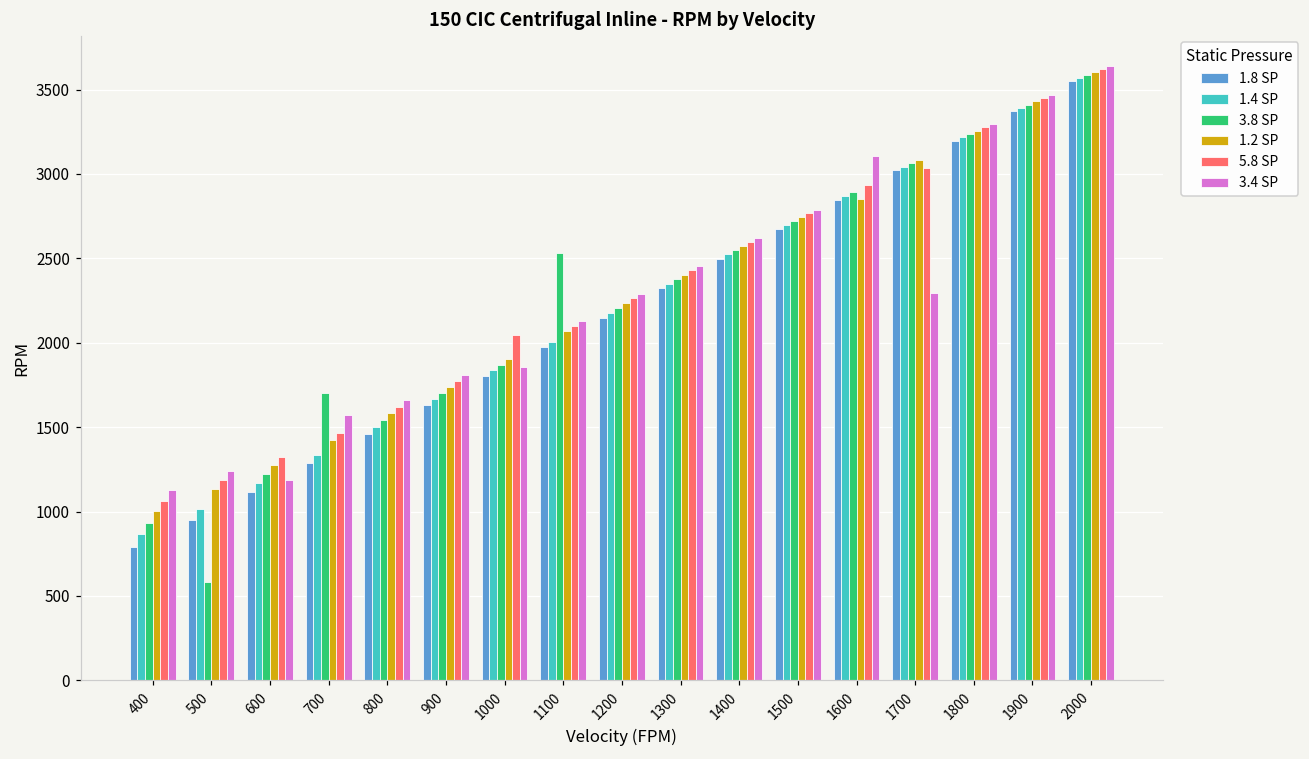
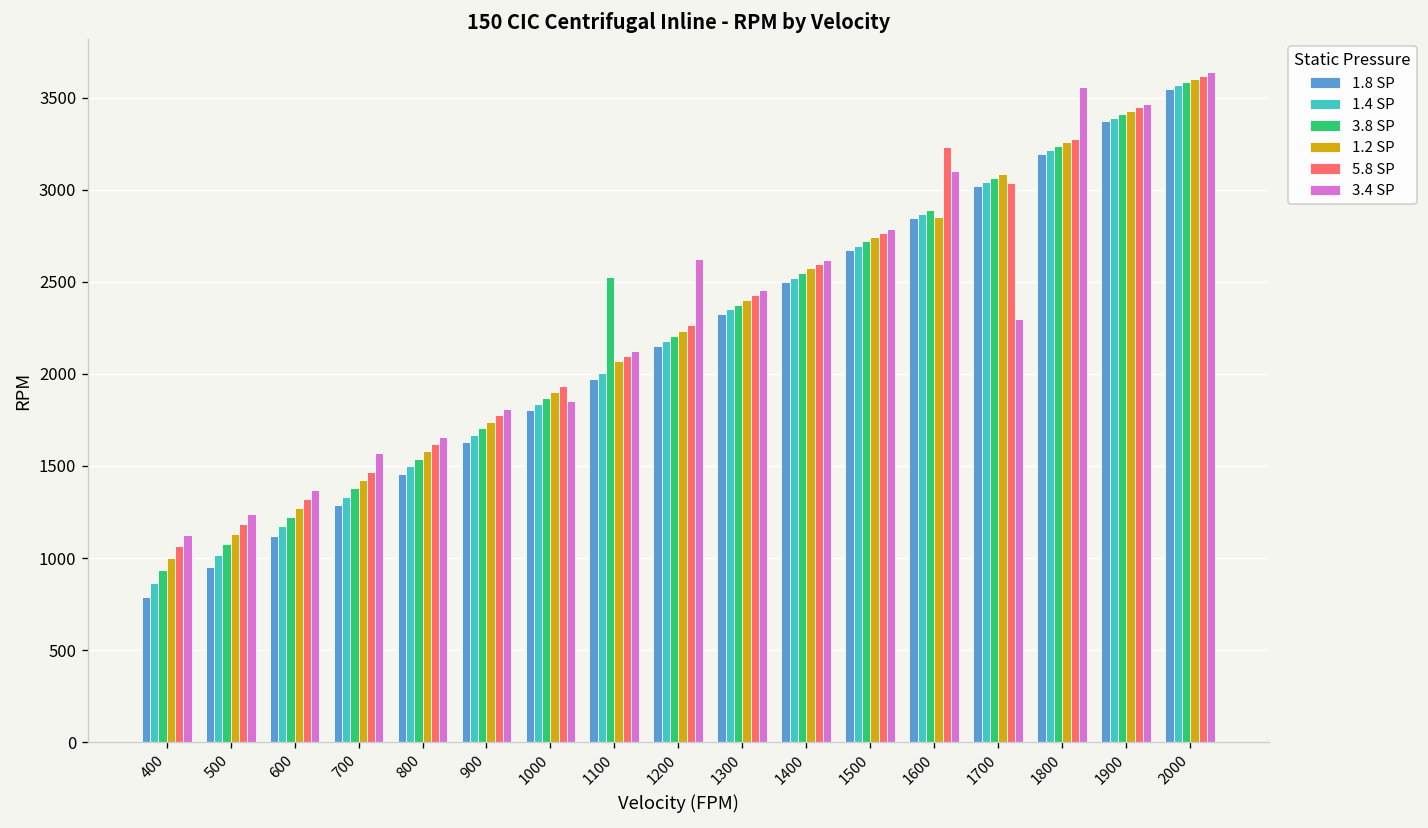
  {
    "3.8 SP": {
      "400": 930,
-     "500": 580,
+     "500": 1080,
      "600": 1230,
-     "700": 1700,
+     "700": 1380,
      "800": 1540,
      "900": 1700,
      "1000": 1870,
      "1100": 2530,
      "1200": 2210,
      "1300": 2380,
      "1400": 2550,
      "1500": 2720,
      "1600": 2890,
      "1700": 3070,
      "1800": 3240,
      "1900": 3410,
      "2000": 3590
    },
    "1.2 SP": {
      "400": 1000,
      "500": 1130,
      "600": 1270,
      "700": 1430,
      "800": 1580,
      "900": 1740,
      "1000": 1900,
      "1100": 2070,
      "1200": 2240,
      "1300": 2400,
      "1400": 2570,
      "1500": 2740,
      "1600": 2850,
      "1700": 3090,
      "1800": 3260,
      "1900": 3430,
      "2000": 3600
    },
    "5.8 SP": {
      "400": 1070,
      "500": 1190,
      "600": 1320,
      "700": 1470,
      "800": 1620,
      "900": 1780,
-     "1000": 2050,
+     "1000": 1940,
      "1100": 2100,
      "1200": 2260,
      "1300": 2430,
      "1400": 2600,
      "1500": 2770,
-     "1600": 2940,
+     "1600": 3230,
      "1700": 3040,
      "1800": 3280,
      "1900": 3450,
      "2000": 3620
    },
    "3.4 SP": {
      "400": 1130,
      "500": 1240,
-     "600": 1190,
+     "600": 1370,
      "700": 1570,
      "800": 1660,
      "900": 1810,
      "1000": 1850,
      "1100": 2130,
-     "1200": 2290,
+     "1200": 2620,
      "1300": 2450,
      "1400": 2620,
      "1500": 2790,
      "1600": 3100,
      "1700": 2300,
-     "1800": 3300,
+     "1800": 3560,
      "1900": 3470,
      "2000": 3640
    }
  }
